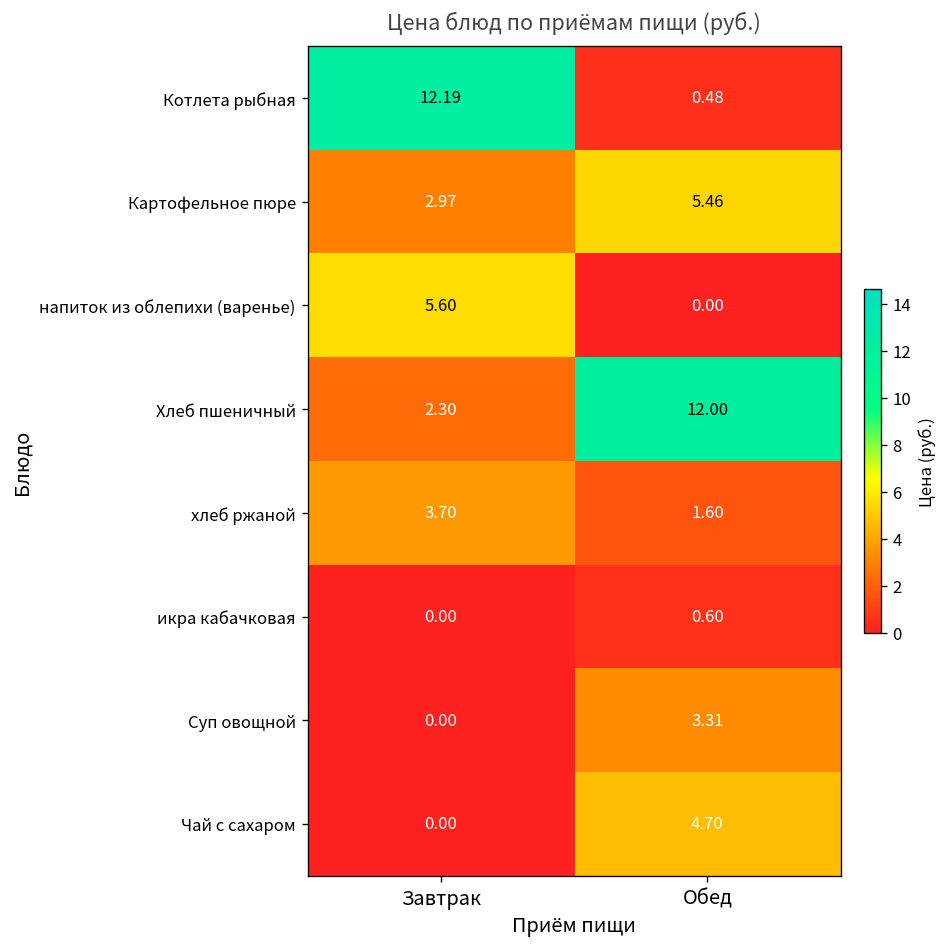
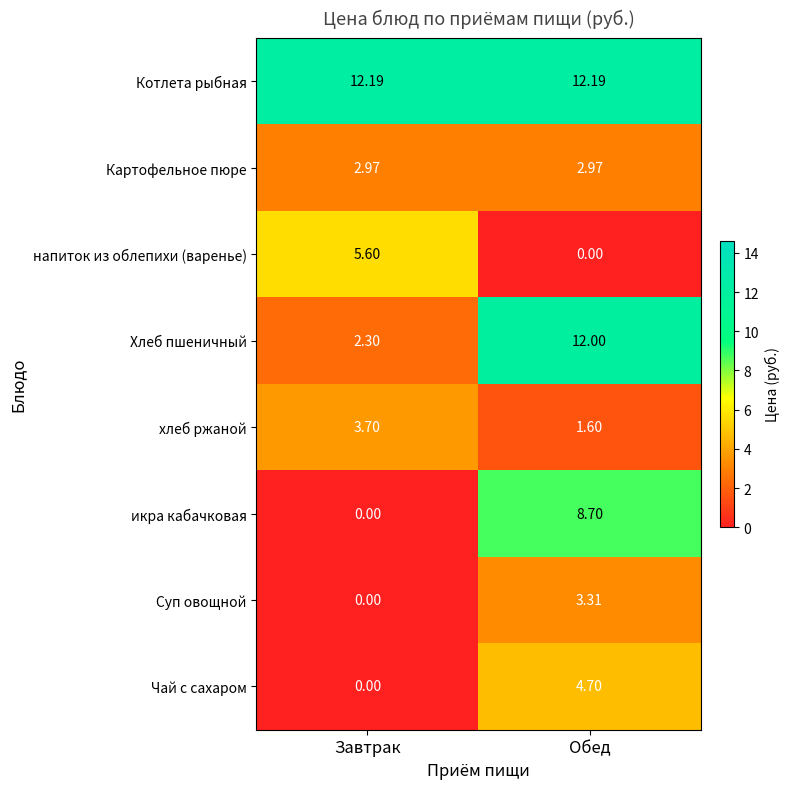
  {
    "Котлета рыбная": {
      "Завтрак": 12.19,
-     "Обед": 0.48
+     "Обед": 12.19
    },
    "Картофельное пюре": {
      "Завтрак": 2.97,
-     "Обед": 5.46
+     "Обед": 2.97
    },
    "напиток из облепихи (варенье)": {
      "Завтрак": 5.60,
      "Обед": 0.00
    },
    "Хлеб пшеничный": {
      "Завтрак": 2.30,
      "Обед": 12.00
    },
    "хлеб ржаной": {
      "Завтрак": 3.70,
      "Обед": 1.60
    },
    "икра кабачковая": {
      "Завтрак": 0.00,
-     "Обед": 0.60
+     "Обед": 8.70
    },
    "Суп овощной": {
      "Завтрак": 0.00,
      "Обед": 3.31
    },
    "Чай с сахаром": {
      "Завтрак": 0.00,
      "Обед": 4.70
    }
  }
